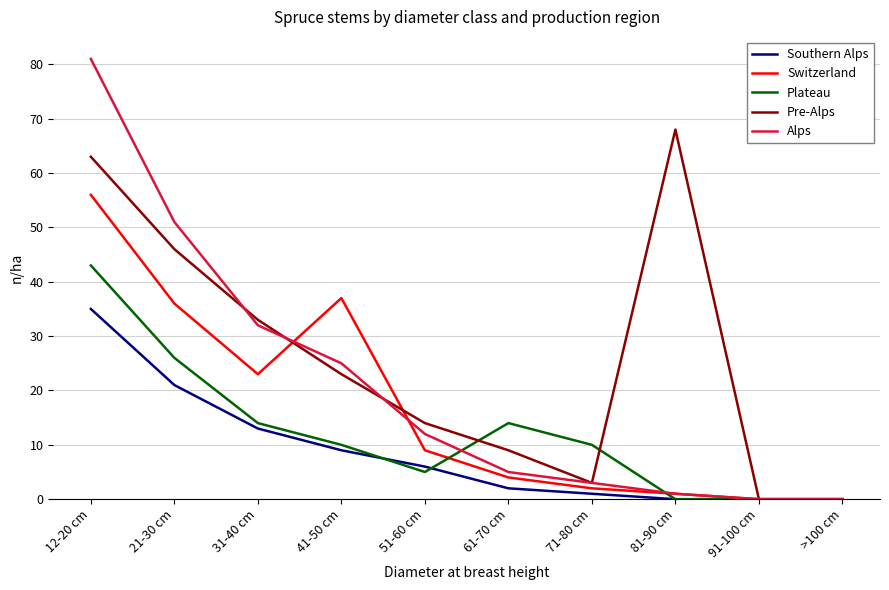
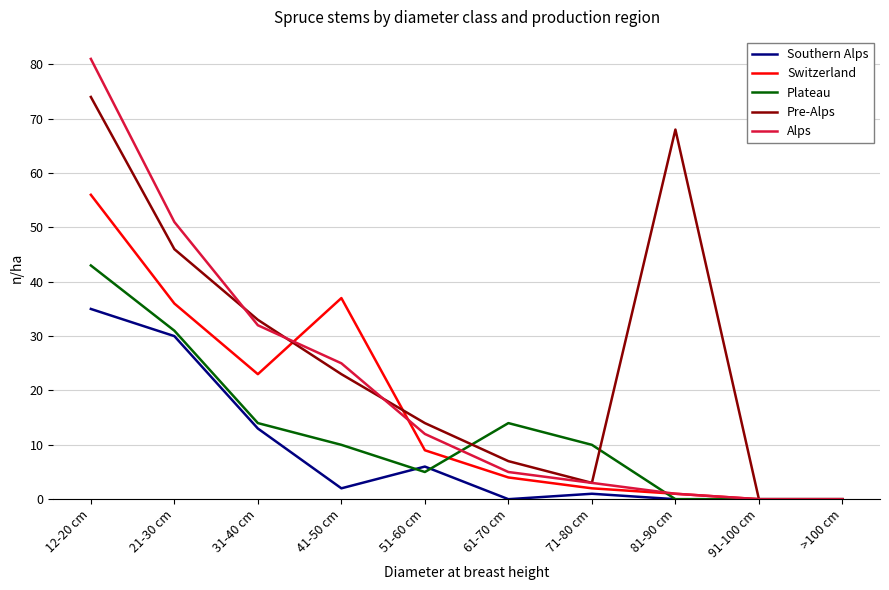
  {
    "Southern Alps": {
      "12-20 cm": 35,
-     "21-30 cm": 21,
+     "21-30 cm": 30,
      "31-40 cm": 13,
-     "41-50 cm": 9,
+     "41-50 cm": 2,
      "51-60 cm": 6,
-     "61-70 cm": 2,
+     "61-70 cm": 0,
      "71-80 cm": 1
    },
    "Switzerland": {
      "12-20 cm": 56,
      "21-30 cm": 36,
      "31-40 cm": 23,
      "41-50 cm": 37,
      "51-60 cm": 9,
      "61-70 cm": 4,
      "71-80 cm": 2
    },
    "Plateau": {
      "12-20 cm": 43,
-     "21-30 cm": 26,
+     "21-30 cm": 31,
      "31-40 cm": 14,
      "41-50 cm": 10,
      "51-60 cm": 5,
      "61-70 cm": 14,
      "71-80 cm": 10
    },
    "Pre-Alps": {
-     "12-20 cm": 63,
+     "12-20 cm": 74,
      "21-30 cm": 46,
      "31-40 cm": 33,
      "41-50 cm": 23,
      "51-60 cm": 14,
-     "61-70 cm": 9,
+     "61-70 cm": 7,
      "81-90 cm": 68
    },
    "Alps": {
      "12-20 cm": 81,
      "21-30 cm": 51,
      "31-40 cm": 32,
      "41-50 cm": 25,
      "51-60 cm": 12,
      "61-70 cm": 5
    }
  }
